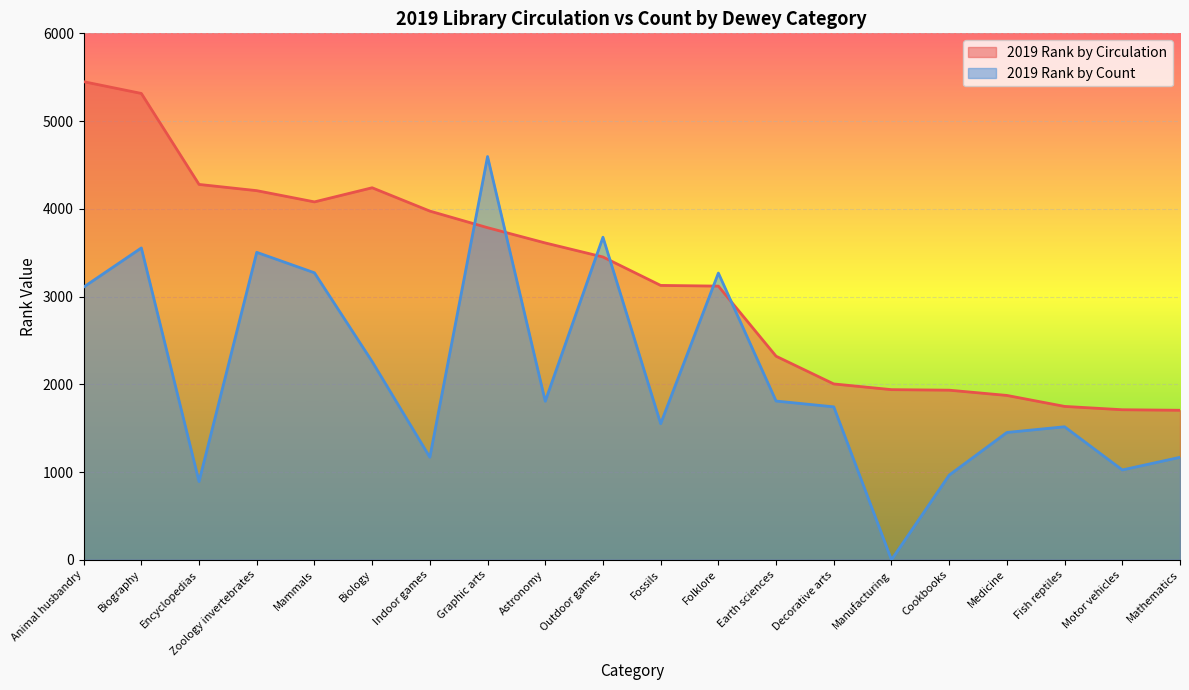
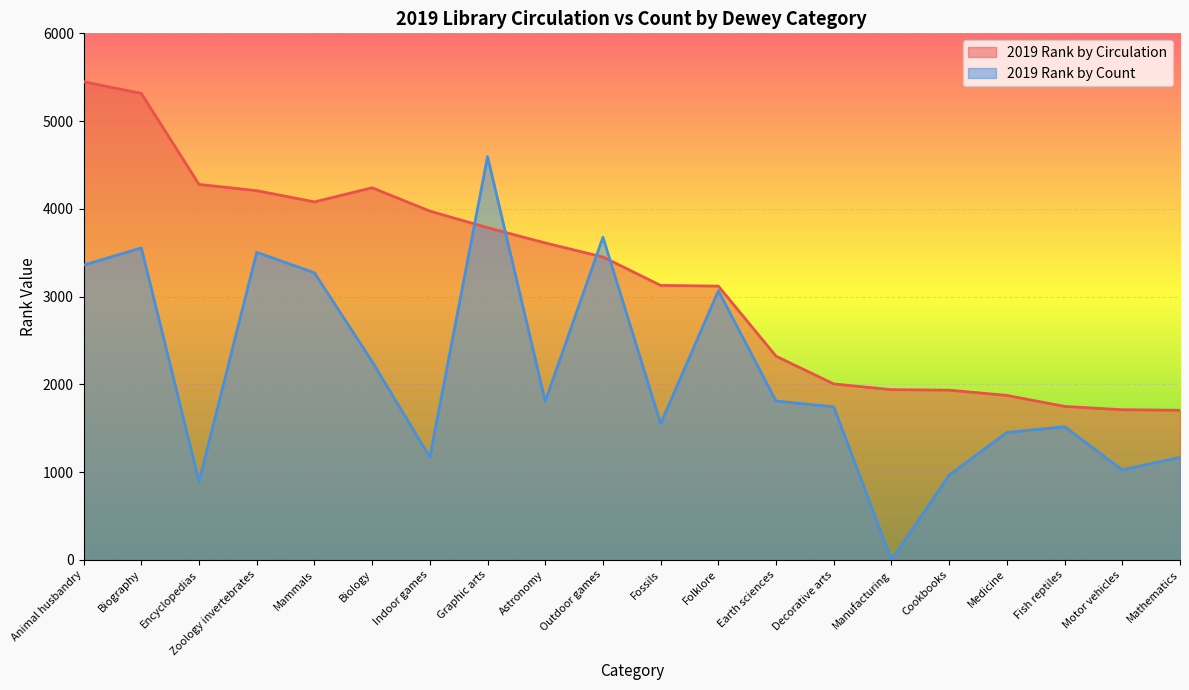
  {
    "2019 Rank by Circulation": {
      "Animal husbandry": 5400,
      "Biography": 5300,
      "Encyclopedias": 4300,
      "Zoology invertebrates": 4200,
      "Mammals": 4100,
      "Biology": 4200,
      "Indoor games": 4000,
      "Graphic arts": 3800,
      "Astronomy": 3600,
      "Outdoor games": 3500,
      "Fossils": 3100,
      "Folklore": 3100,
      "Earth sciences": 2300,
      "Decorative arts": 2000,
      "Manufacturing": 1900,
      "Cookbooks": 1900,
      "Medicine": 1900,
      "Fish reptiles": 1700,
      "Motor vehicles": 1700,
      "Mathematics": 1700
    },
    "2019 Rank by Count": {
-     "Animal husbandry": 3100,
+     "Animal husbandry": 3400,
      "Biography": 3600,
      "Encyclopedias": 900,
      "Zoology invertebrates": 3500,
      "Mammals": 3300,
      "Biology": 2300,
      "Indoor games": 1200,
      "Graphic arts": 4600,
      "Astronomy": 1800,
      "Outdoor games": 3700,
      "Fossils": 1600,
-     "Folklore": 3300,
+     "Folklore": 3100,
      "Earth sciences": 1800,
      "Decorative arts": 1700,
      "Manufacturing": 0,
      "Cookbooks": 1000,
      "Medicine": 1500,
      "Fish reptiles": 1500,
      "Motor vehicles": 1000,
      "Mathematics": 1200
    }
  }
